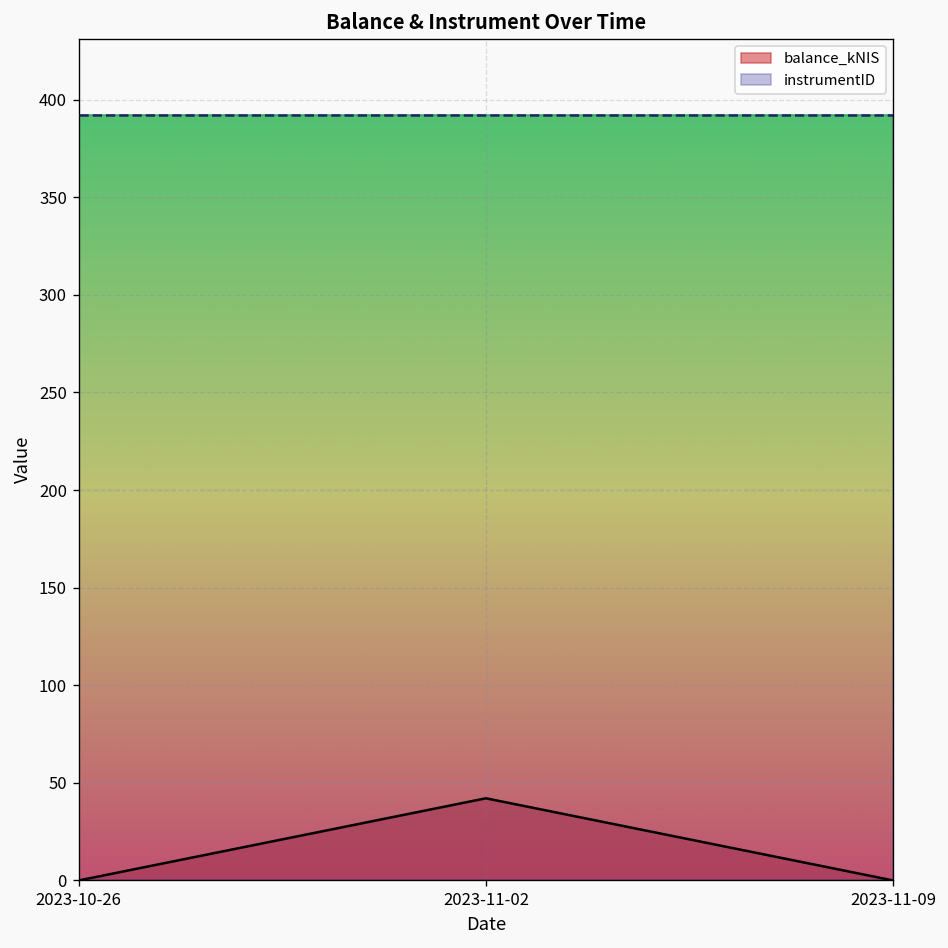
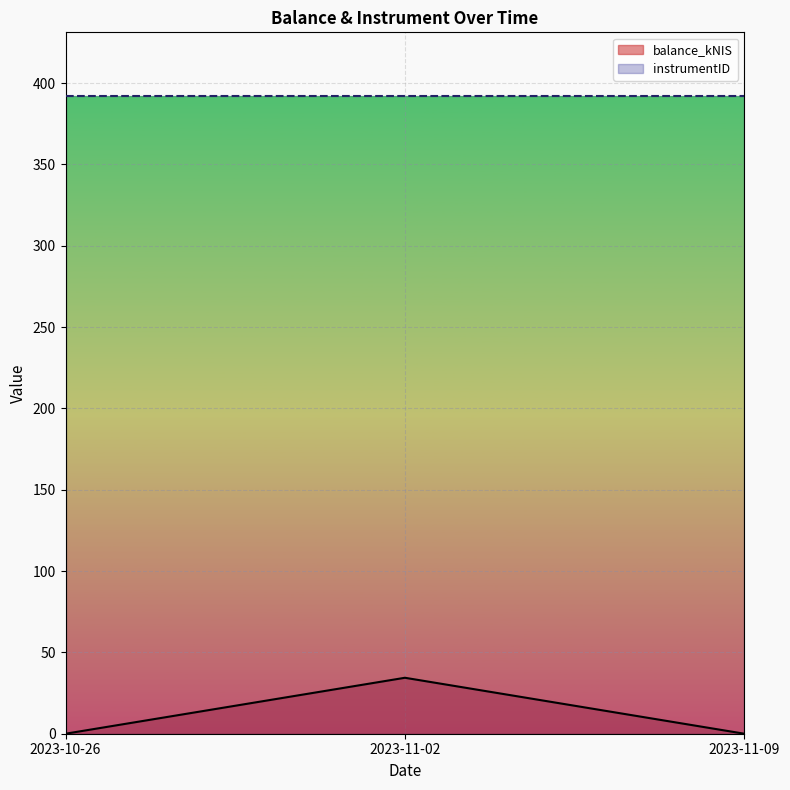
  {
    "balance_kNIS": {
      "2023-10-26": 0,
-     "2023-11-02": 42,
+     "2023-11-02": 34,
      "2023-11-09": 0
    },
    "instrumentID": {
      "2023-10-26": 392,
      "2023-11-02": 392,
      "2023-11-09": 392
    }
  }
